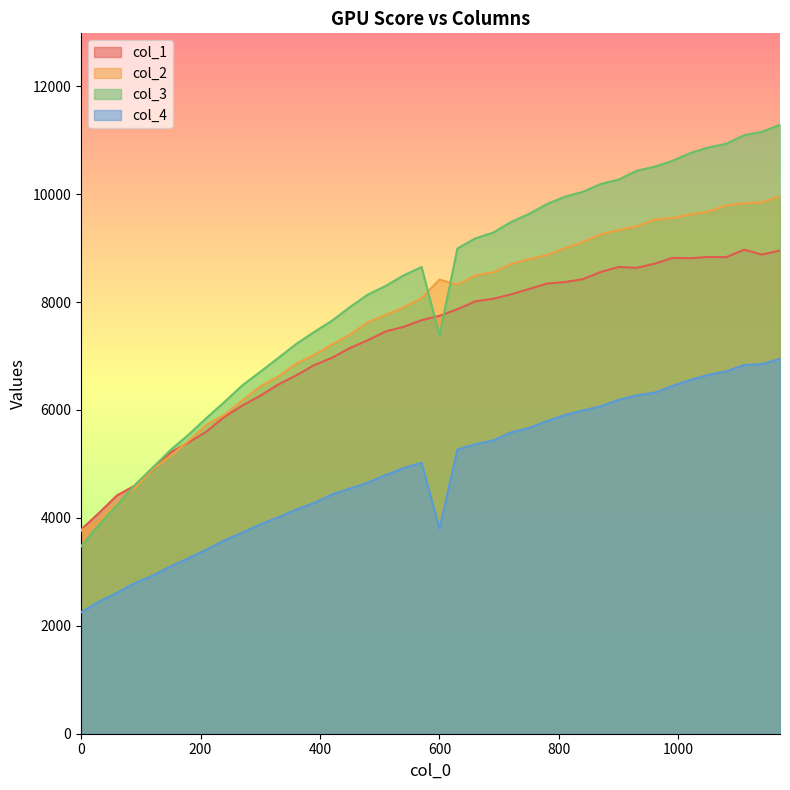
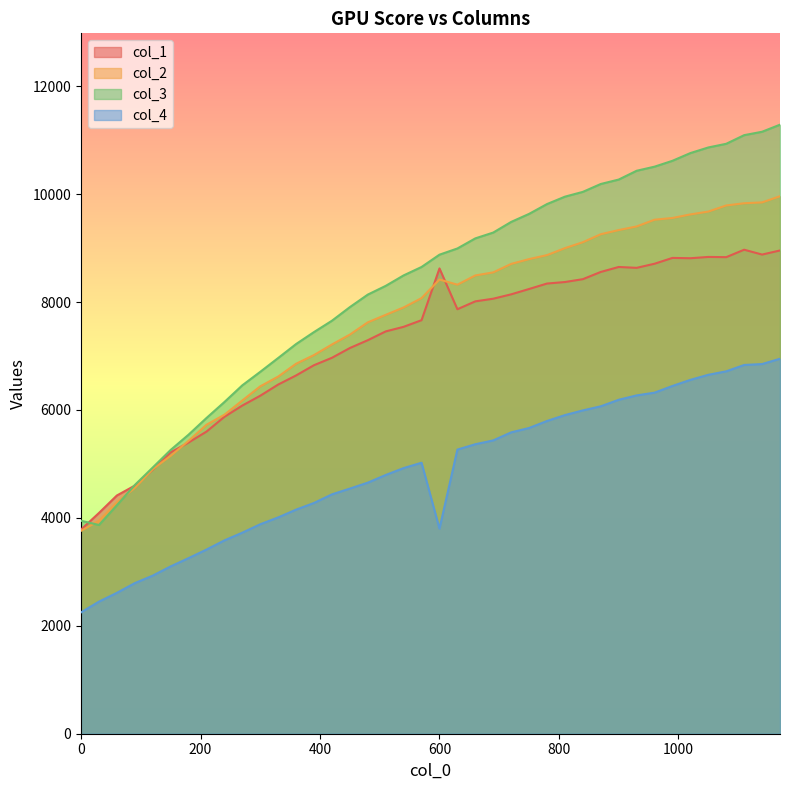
  {
    "col_1": {
-     "600": 7700
+     "600": 8600
    },
    "col_2": {
      "600": 8400
    },
    "col_3": {
-     "0": 3500,
-     "600": 7400
+     "0": 3900,
+     "600": 8900
    },
    "col_4": {
      "0": 2200,
      "600": 3800
    }
  }
